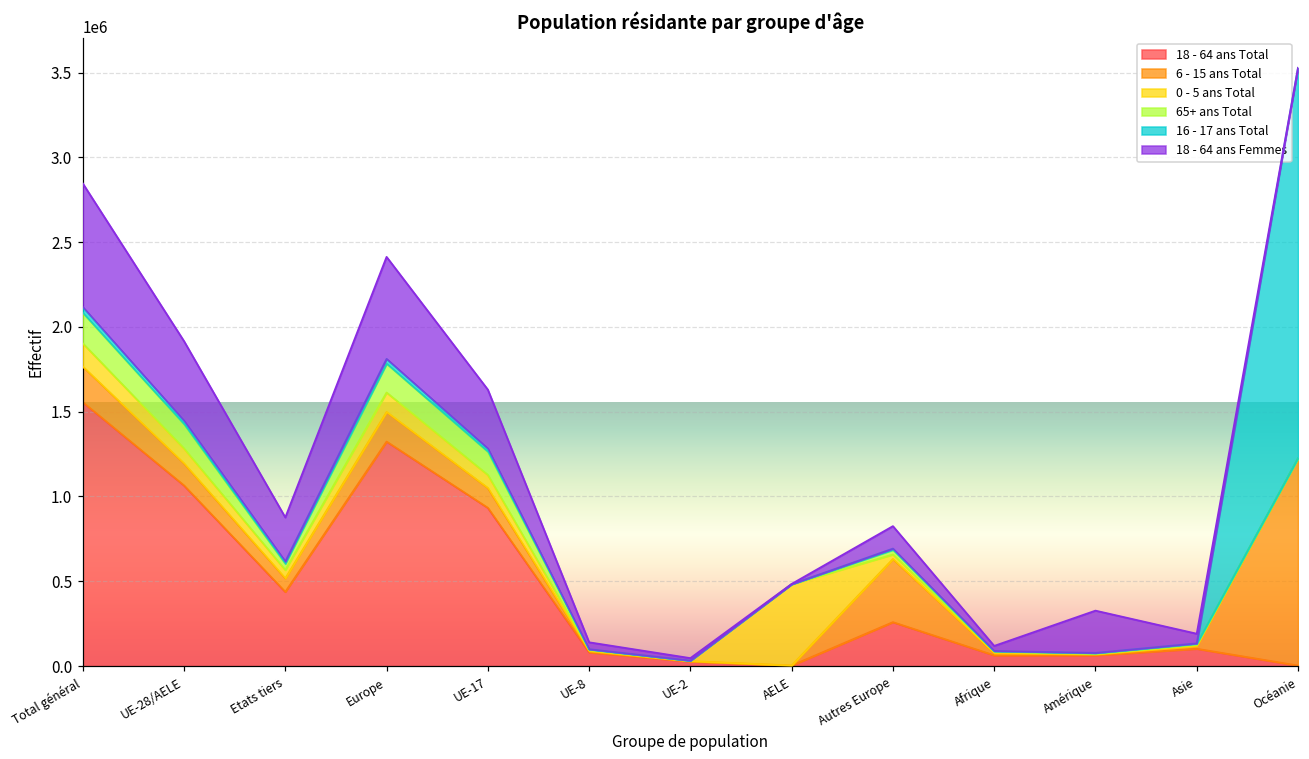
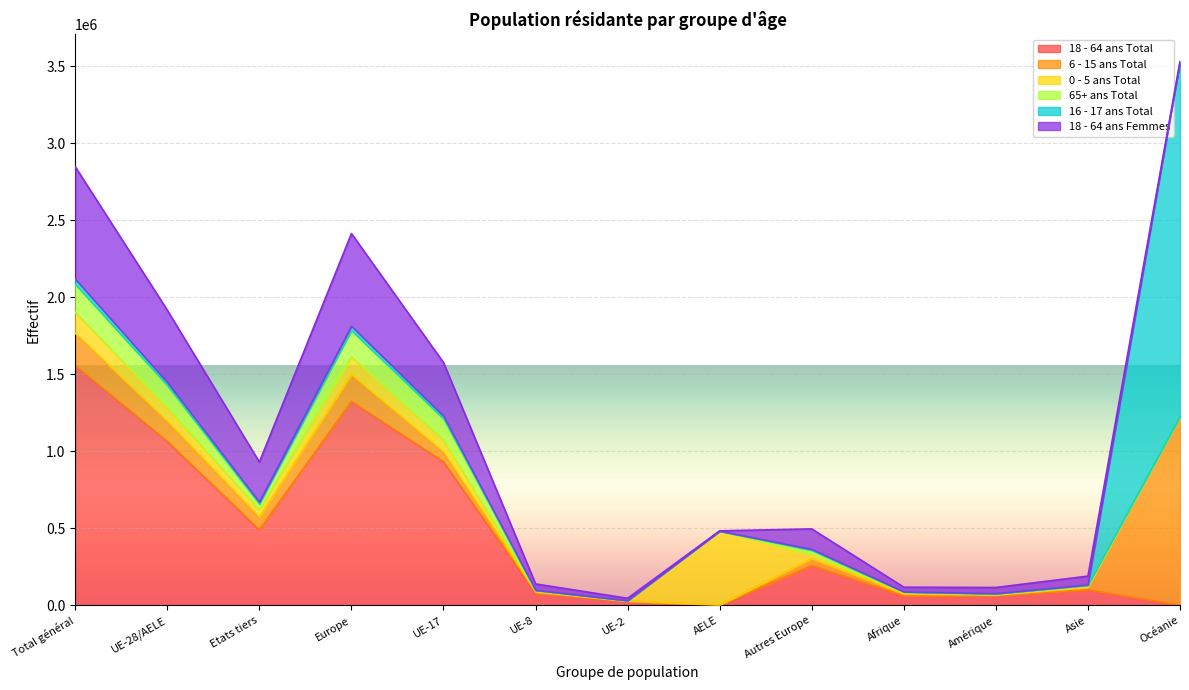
  {
    "18 - 64 ans Total": {
      "Total général": 1560000,
      "UE-28/AELE": 1060000,
-     "Etats tiers": 440000,
+     "Etats tiers": 490000,
      "Europe": 1320000,
      "UE-17": 930000,
      "Autres Europe": 260000,
      "Océanie": 0
    },
    "6 - 15 ans Total": {
      "Total général": 210000,
      "UE-28/AELE": 130000,
      "Etats tiers": 80000,
      "Europe": 170000,
-     "UE-17": 120000,
-     "Autres Europe": 370000
+     "UE-17": 60000,
+     "Autres Europe": 40000
    },
    "0 - 5 ans Total": {
      "Total général": 140000,
      "UE-28/AELE": 90000,
      "Etats tiers": 50000,
      "Europe": 110000,
      "UE-17": 80000,
      "Autres Europe": 30000
    },
    "65+ ans Total": {
      "Total général": 180000,
      "UE-28/AELE": 140000,
      "Europe": 170000,
      "UE-17": 140000
    },
    "16 - 17 ans Total": {
      "Total général": 30000,
      "UE-28/AELE": 20000,
      "Europe": 30000,
      "UE-17": 20000
    },
    "18 - 64 ans Femmes": {
      "Total général": 730000,
      "UE-28/AELE": 470000,
      "Etats tiers": 260000,
      "Europe": 600000,
      "UE-17": 350000,
      "UE-8": 40000,
      "Autres Europe": 130000,
      "Afrique": 30000,
-     "Amérique": 250000,
+     "Amérique": 40000,
      "Asie": 60000
    }
  }
